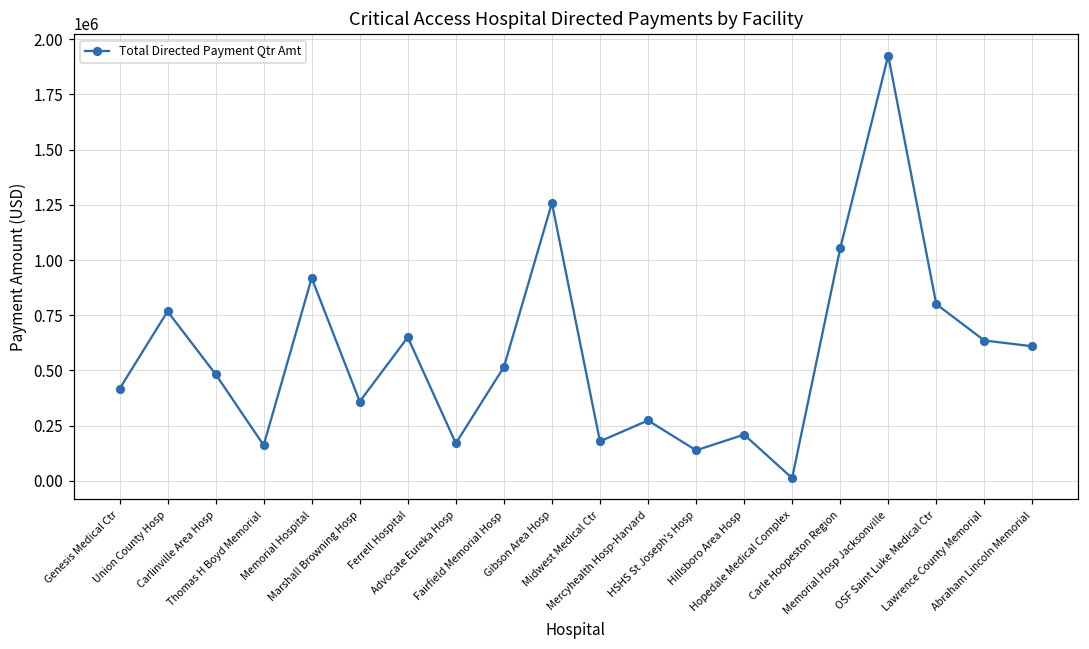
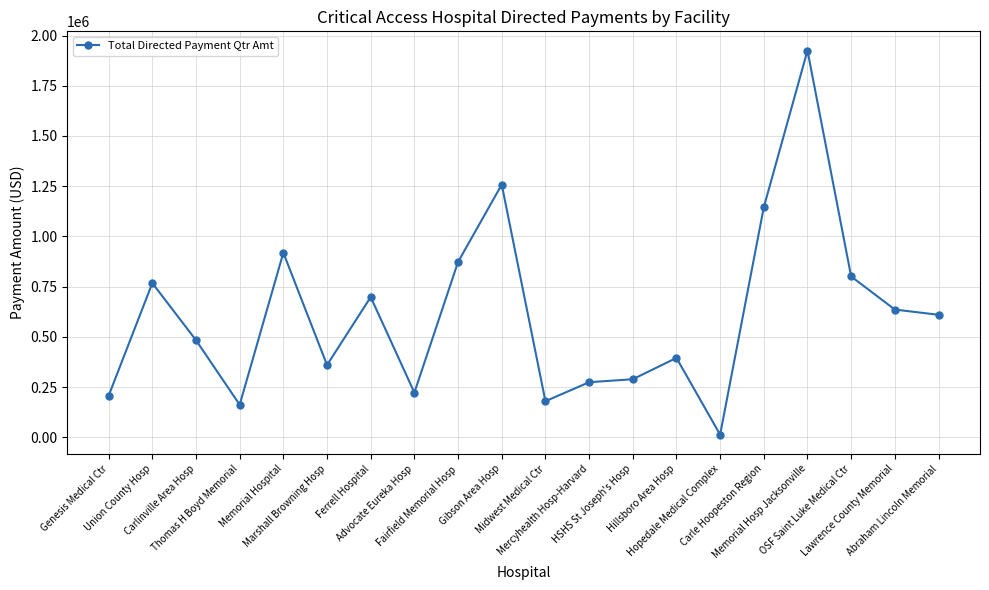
  {
-   "Genesis Medical Ctr": 420000,
+   "Genesis Medical Ctr": 210000,
    "Union County Hosp": 770000,
    "Carlinville Area Hosp": 480000,
    "Thomas H Boyd Memorial": 160000,
    "Memorial Hospital": 920000,
    "Marshall Browning Hosp": 360000,
-   "Ferrell Hospital": 650000,
-   "Advocate Eureka Hosp": 170000,
-   "Fairfield Memorial Hosp": 520000,
+   "Ferrell Hospital": 700000,
+   "Advocate Eureka Hosp": 220000,
+   "Fairfield Memorial Hosp": 870000,
    "Gibson Area Hosp": 1260000,
    "Midwest Medical Ctr": 180000,
    "Mercyhealth Hosp-Harvard": 270000,
-   "HSHS St Joseph's Hosp": 140000,
-   "Hillsboro Area Hosp": 210000,
+   "HSHS St Joseph's Hosp": 290000,
+   "Hillsboro Area Hosp": 390000,
    "Hopedale Medical Complex": 10000,
-   "Carle Hoopeston Region": 1050000,
+   "Carle Hoopeston Region": 1150000,
    "Memorial Hosp Jacksonville": 1930000,
    "OSF Saint Luke Medical Ctr": 800000,
    "Lawrence County Memorial": 640000,
    "Abraham Lincoln Memorial": 610000
  }
